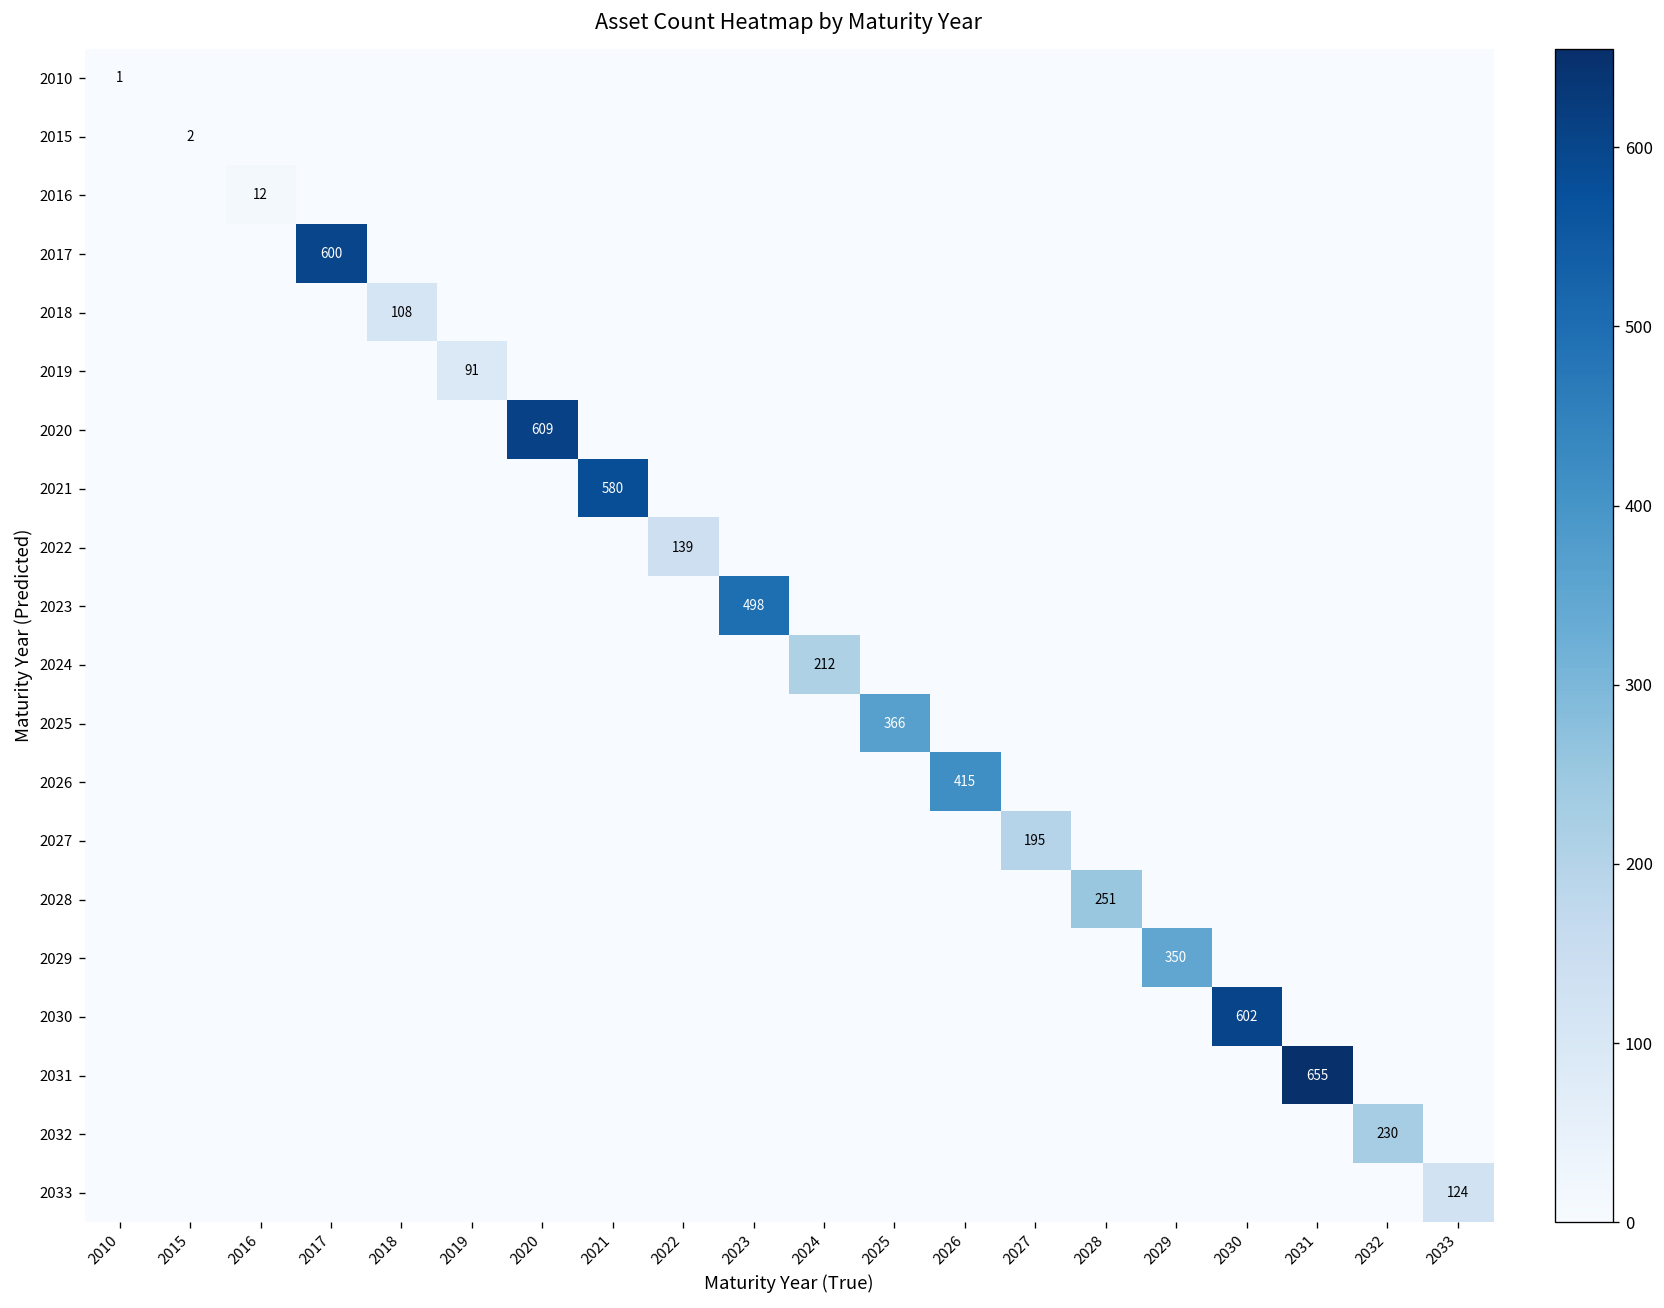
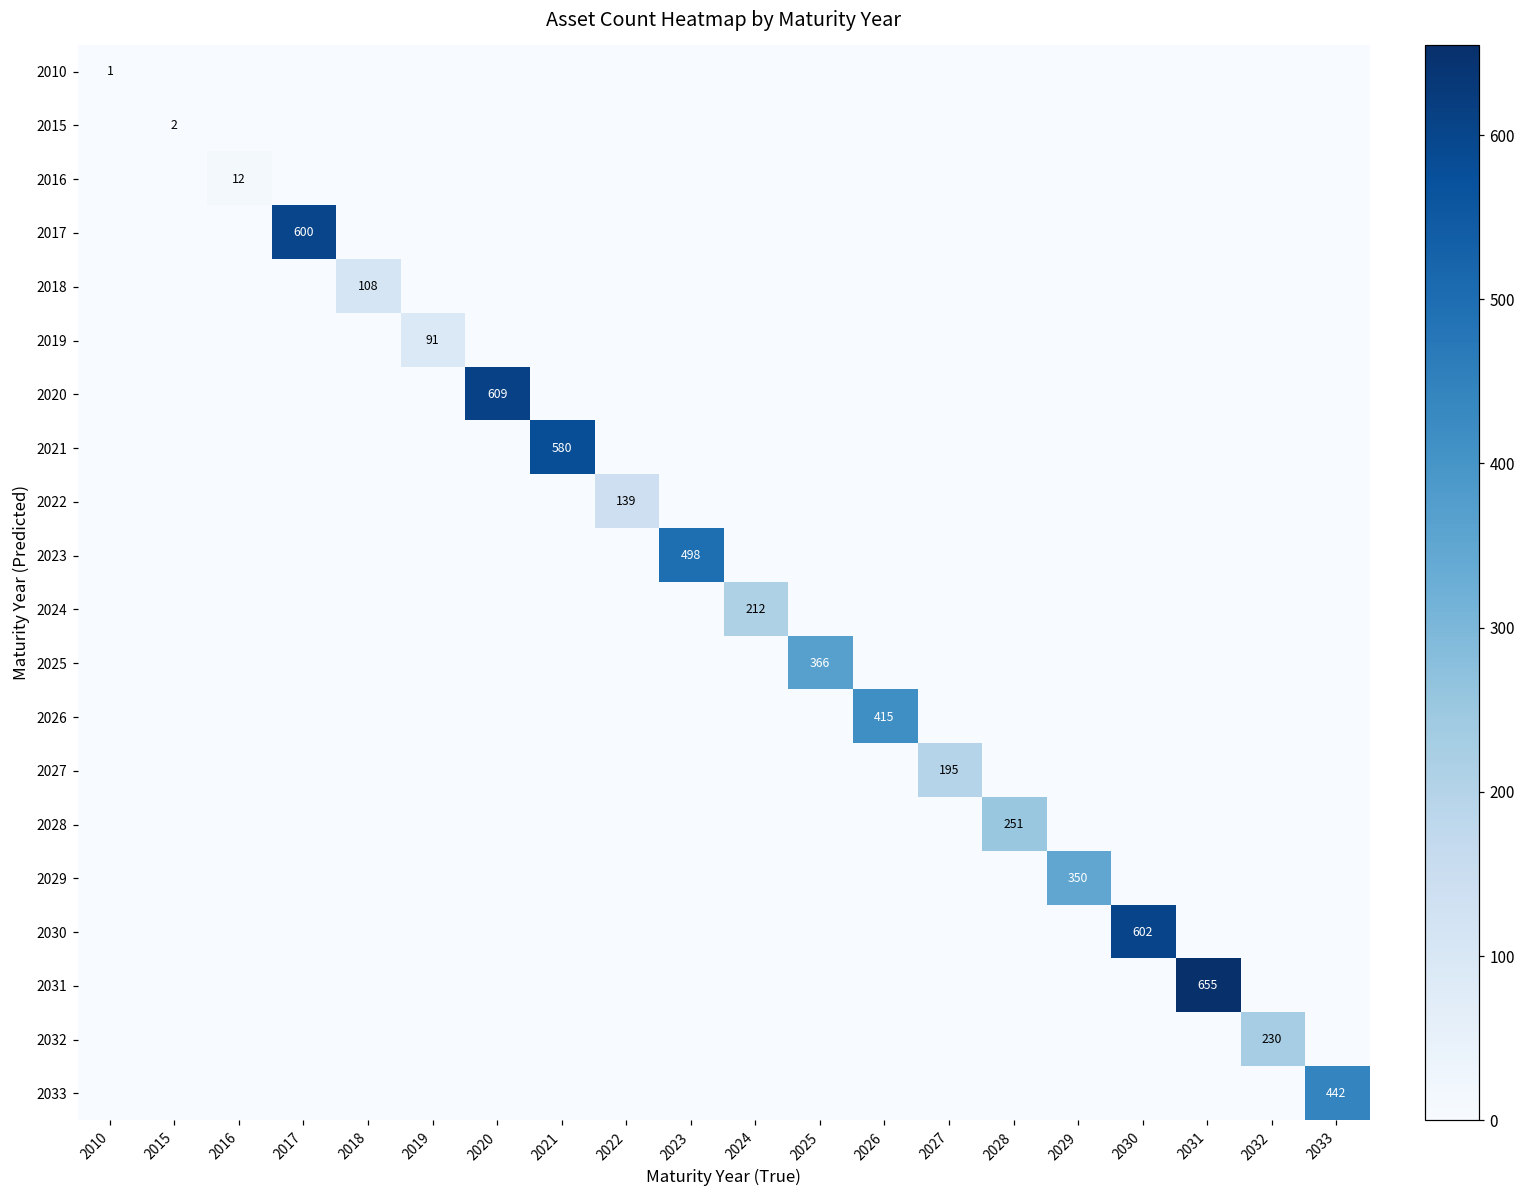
  {
    "2010": {
      "2010": 1
    },
    "2015": {
      "2015": 2
    },
    "2016": {
      "2016": 12
    },
    "2017": {
      "2017": 600
    },
    "2018": {
      "2018": 108
    },
    "2019": {
      "2019": 91
    },
    "2020": {
      "2020": 609
    },
    "2021": {
      "2021": 580
    },
    "2022": {
      "2022": 139
    },
    "2023": {
      "2023": 498
    },
    "2024": {
      "2024": 212
    },
    "2025": {
      "2025": 366
    },
    "2026": {
      "2026": 415
    },
    "2027": {
      "2027": 195
    },
    "2028": {
      "2028": 251
    },
    "2029": {
      "2029": 350
    },
    "2030": {
      "2030": 602
    },
    "2031": {
      "2031": 655
    },
    "2032": {
      "2032": 230
    },
    "2033": {
-     "2033": 124
+     "2033": 442
    }
  }
